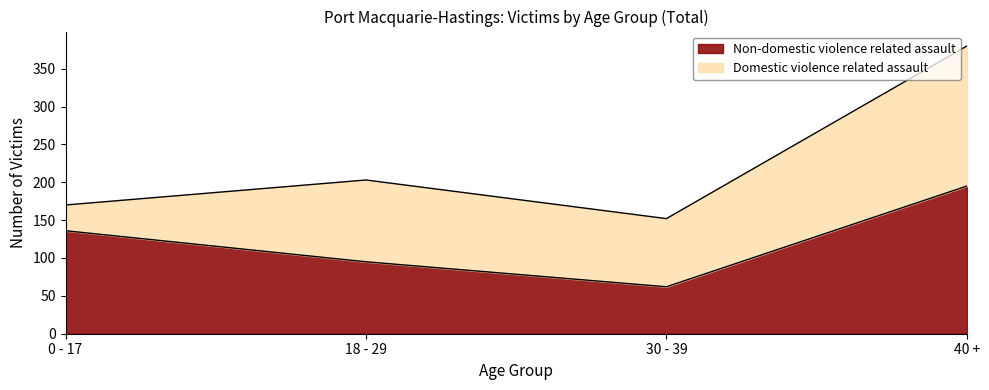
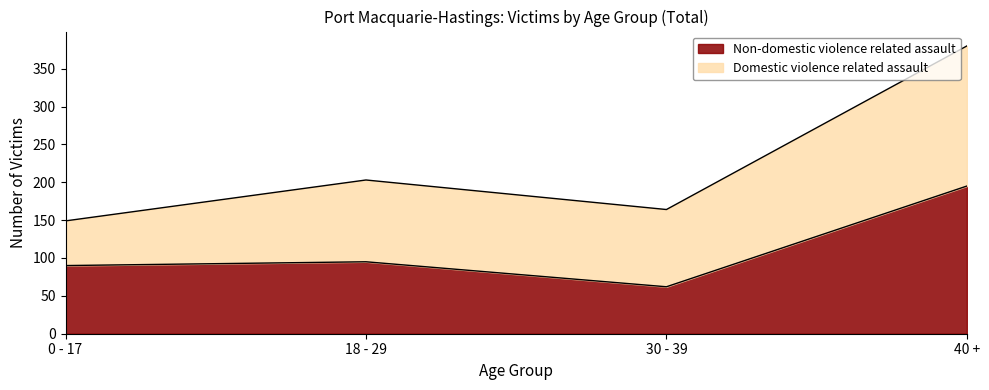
  {
    "Non-domestic violence related assault": {
-     "0 - 17": 140,
+     "0 - 17": 90,
      "18 - 29": 100,
      "30 - 39": 60,
      "40 +": 200
    },
    "Domestic violence related assault": {
-     "0 - 17": 30,
+     "0 - 17": 60,
      "18 - 29": 110,
-     "30 - 39": 90,
+     "30 - 39": 100,
      "40 +": 190
    }
  }
